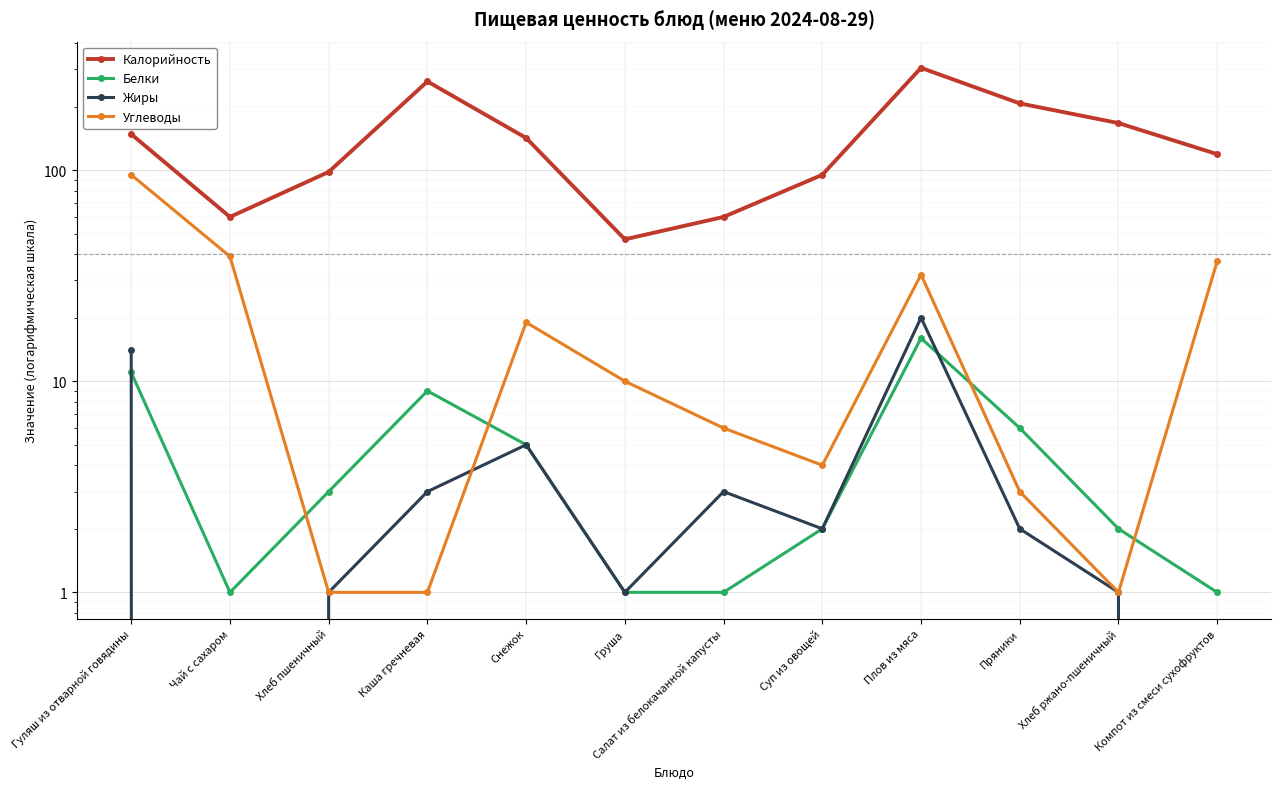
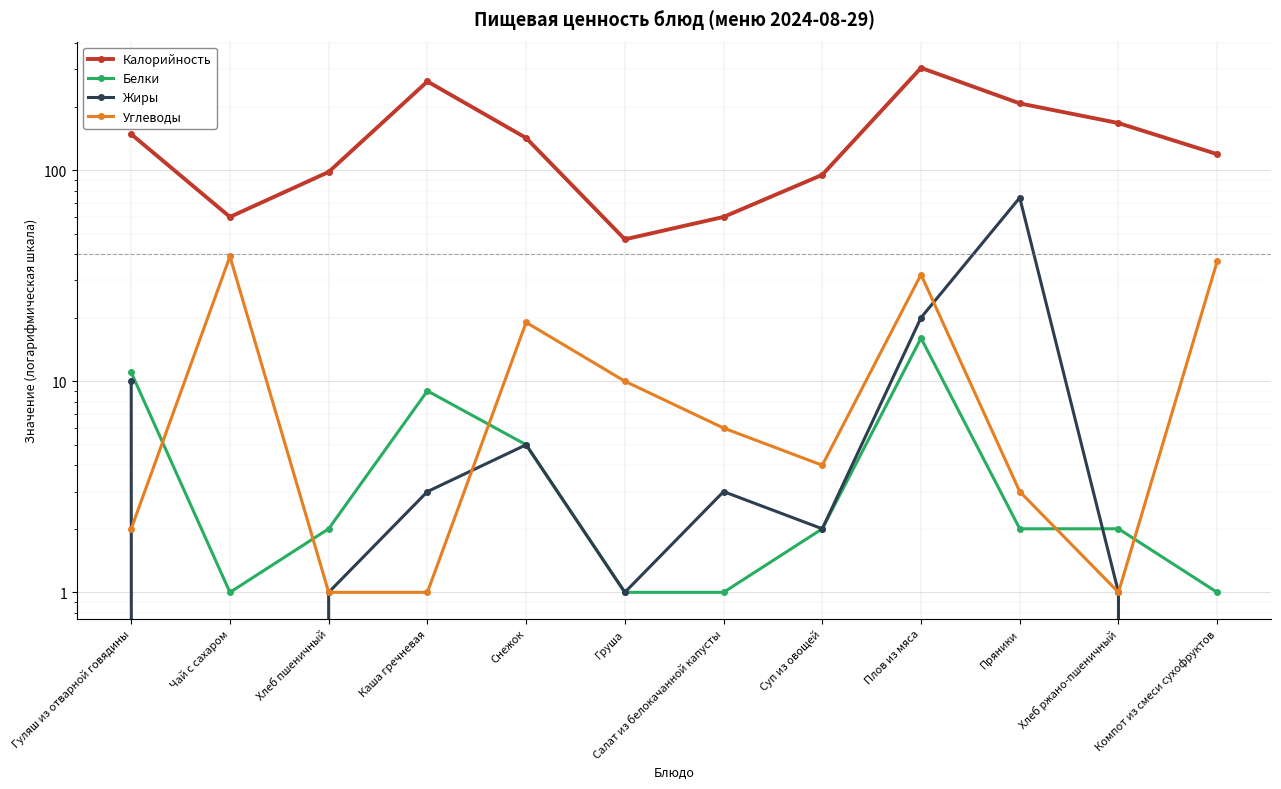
  {
    "Калорийность": {
      "Гуляш из отварной говядины": 150,
      "Чай с сахаром": 60,
      "Хлеб пшеничный": 100,
      "Каша гречневая": 260,
      "Снежок": 140,
      "Груша": 47,
      "Салат из белокачанной капусты": 60,
      "Суп из овощей": 100,
      "Плов из мяса": 310,
      "Пряники": 210,
      "Хлеб ржано-пшеничный": 170,
      "Компот из смеси сухофруктов": 120
    },
    "Белки": {
      "Гуляш из отварной говядины": 11,
      "Чай с сахаром": 1,
-     "Хлеб пшеничный": 3,
+     "Хлеб пшеничный": 2,
      "Каша гречневая": 9,
      "Салат из белокачанной капусты": 1,
      "Плов из мяса": 16,
-     "Пряники": 6,
+     "Пряники": 2,
      "Хлеб ржано-пшеничный": 2,
      "Компот из смеси сухофруктов": 1
    },
    "Жиры": {
-     "Гуляш из отварной говядины": 14,
+     "Гуляш из отварной говядины": 10,
      "Каша гречневая": 3,
      "Салат из белокачанной капусты": 3,
      "Плов из мяса": 20,
-     "Пряники": 2
+     "Пряники": 74
    },
    "Углеводы": {
-     "Гуляш из отварной говядины": 100,
+     "Гуляш из отварной говядины": 2,
      "Чай с сахаром": 39,
      "Каша гречневая": 1,
      "Снежок": 19,
      "Груша": 10,
      "Салат из белокачанной капусты": 6,
      "Суп из овощей": 4,
      "Плов из мяса": 32,
      "Пряники": 3,
      "Компот из смеси сухофруктов": 37
    }
  }
